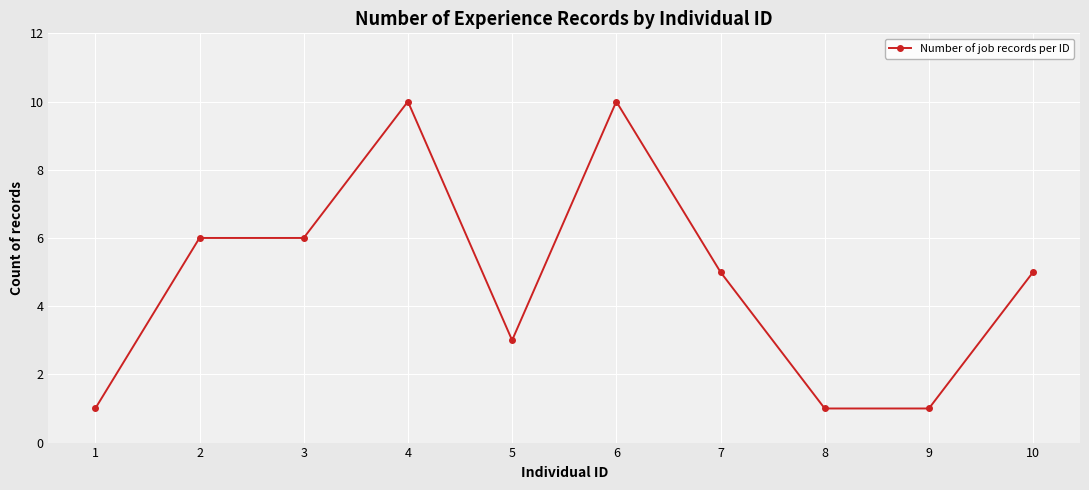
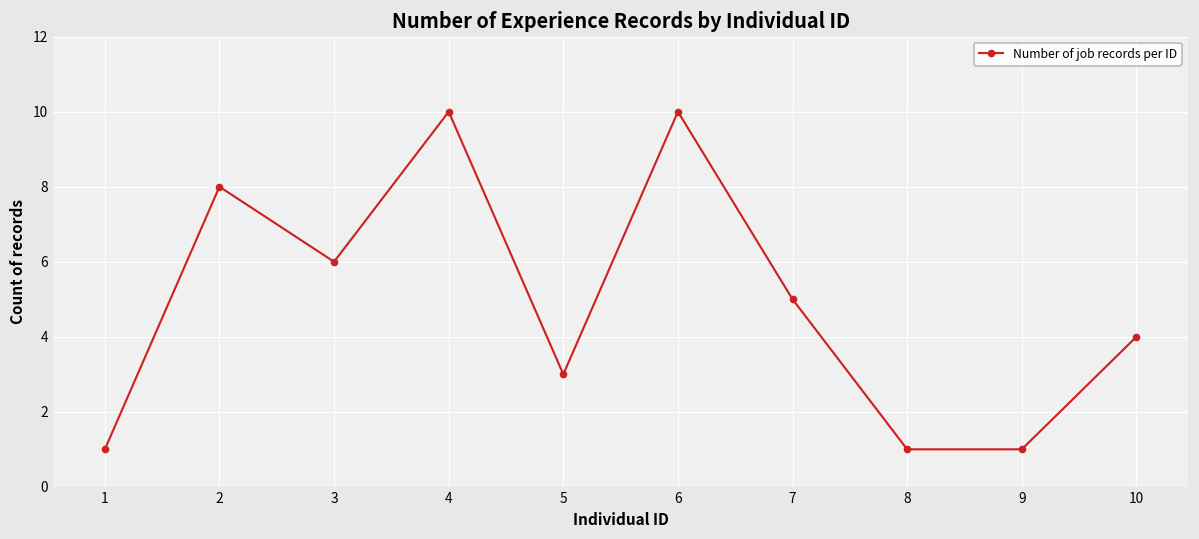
  {
    "1": 1,
-   "2": 6,
+   "2": 8,
    "3": 6,
    "4": 10,
    "5": 3,
    "6": 10,
    "7": 5,
    "8": 1,
    "9": 1,
-   "10": 5
+   "10": 4
  }
